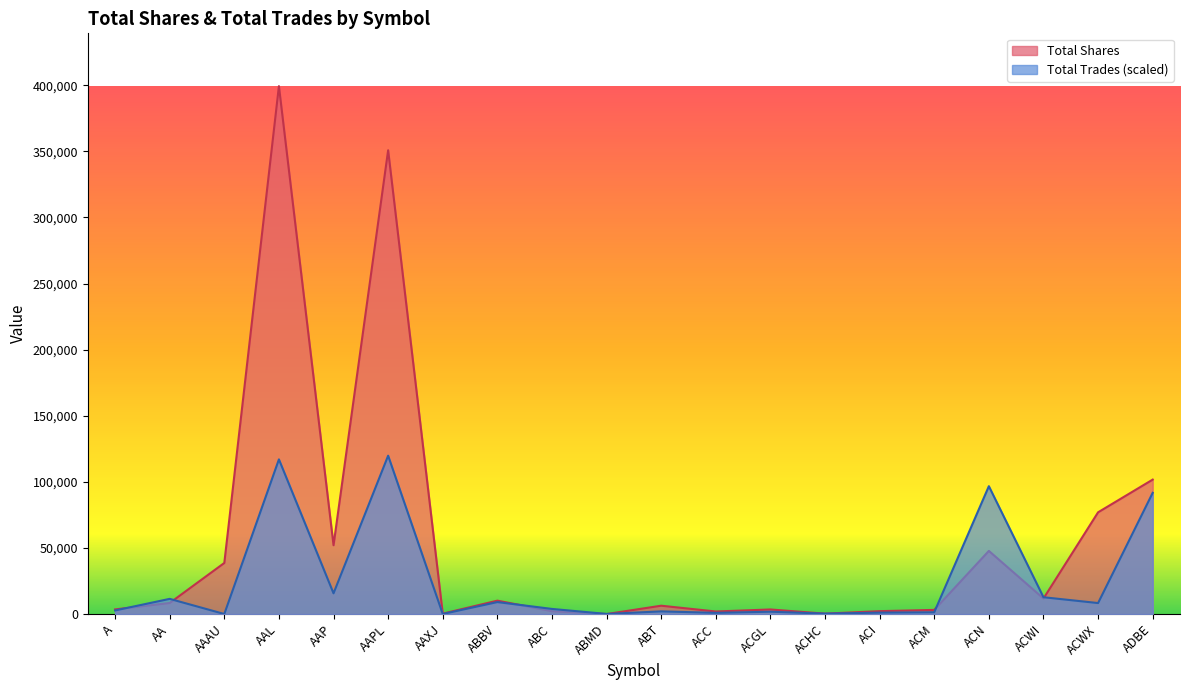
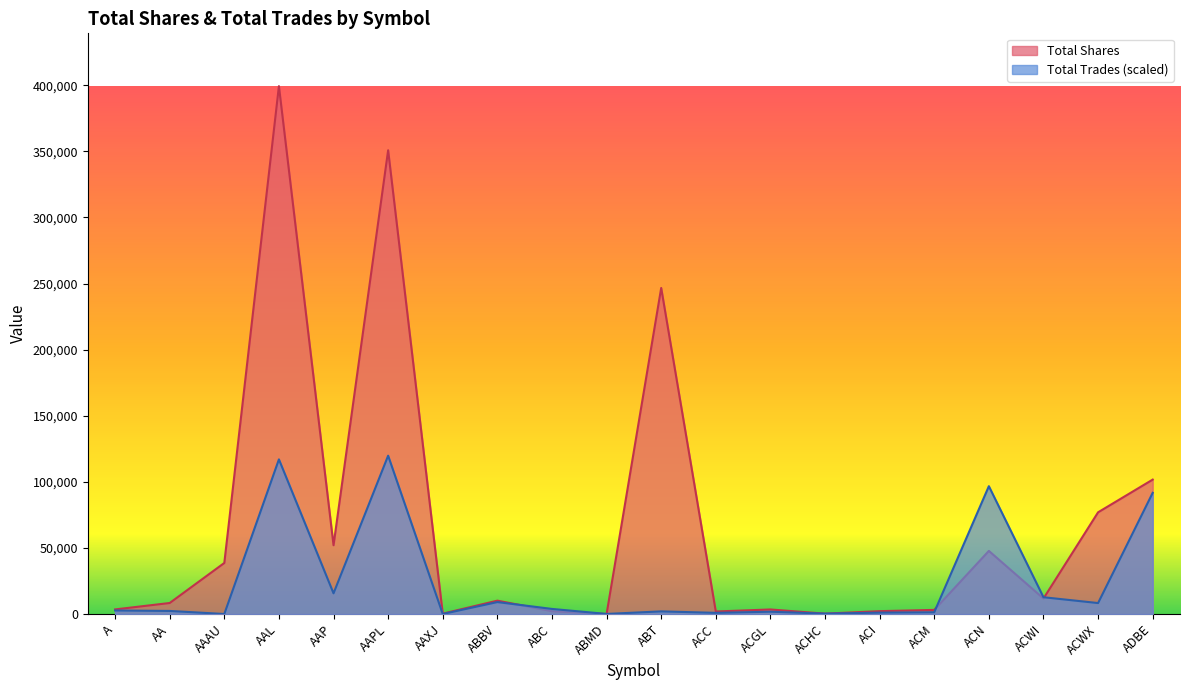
  {
    "Total Shares": {
      "AA": "8,000",
      "AAAU": "39,000",
      "AAL": "399,000",
      "AAP": "52,000",
      "AAPL": "351,000",
-     "ABT": "6,000",
+     "ABT": "247,000",
      "ACN": "48,000",
      "ACWX": "77,000",
      "ADBE": "102,000"
    },
    "Total Trades (scaled)": {
-     "AA": "11,000",
+     "AA": "2,000",
      "AAAU": "0",
      "AAL": "117,000",
      "AAP": "16,000",
      "AAPL": "120,000",
      "ABT": "2,000",
      "ACN": "97,000",
      "ACWX": "8,000",
      "ADBE": "92,000"
    }
  }
